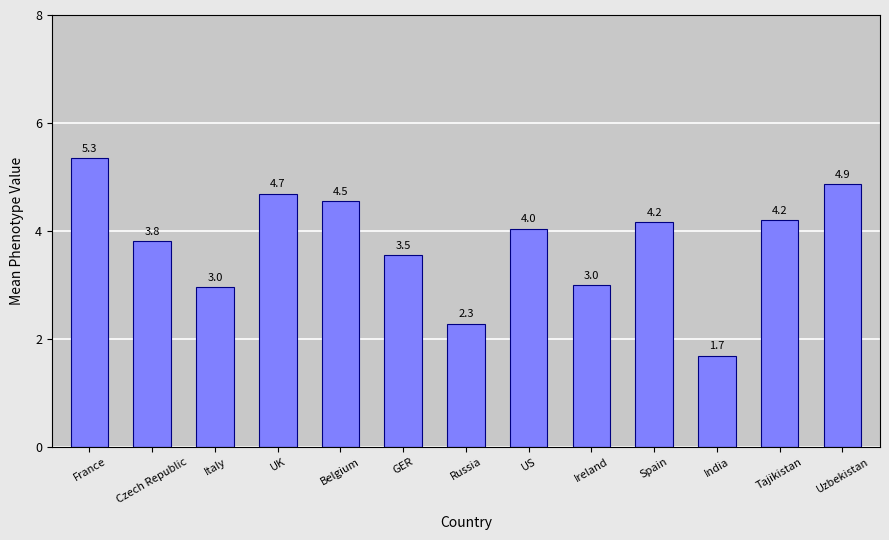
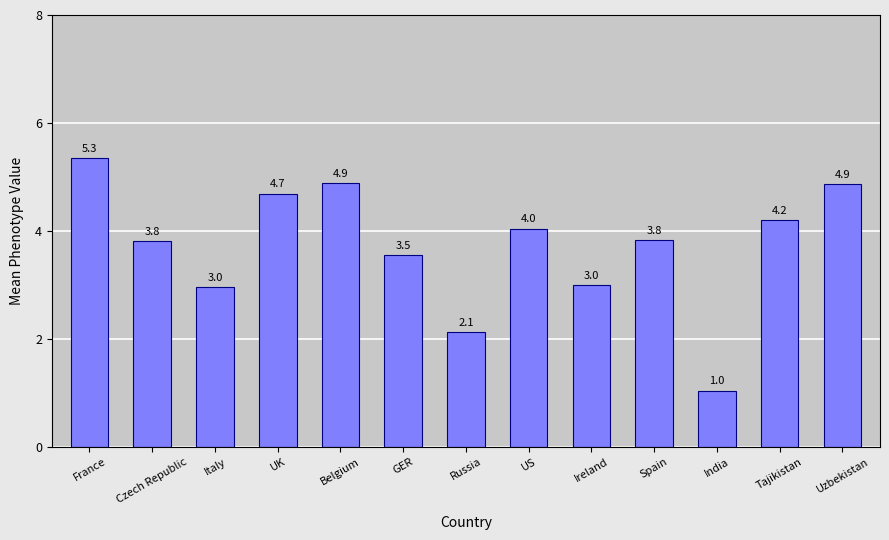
  {
    "France": 5.3,
    "Czech Republic": 3.8,
    "Italy": 3.0,
    "UK": 4.7,
-   "Belgium": 4.5,
+   "Belgium": 4.9,
    "GER": 3.5,
-   "Russia": 2.3,
+   "Russia": 2.1,
    "US": 4.0,
    "Ireland": 3.0,
-   "Spain": 4.2,
-   "India": 1.7,
+   "Spain": 3.8,
+   "India": 1.0,
    "Tajikistan": 4.2,
    "Uzbekistan": 4.9
  }
